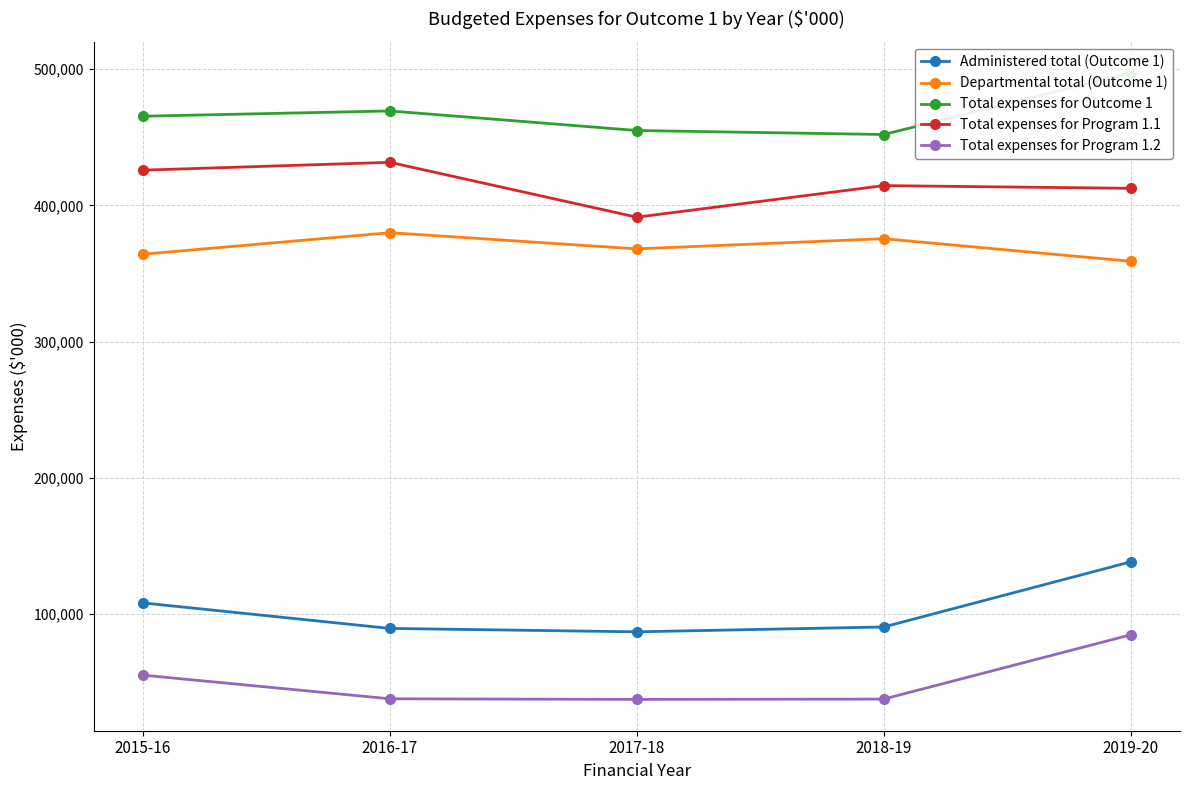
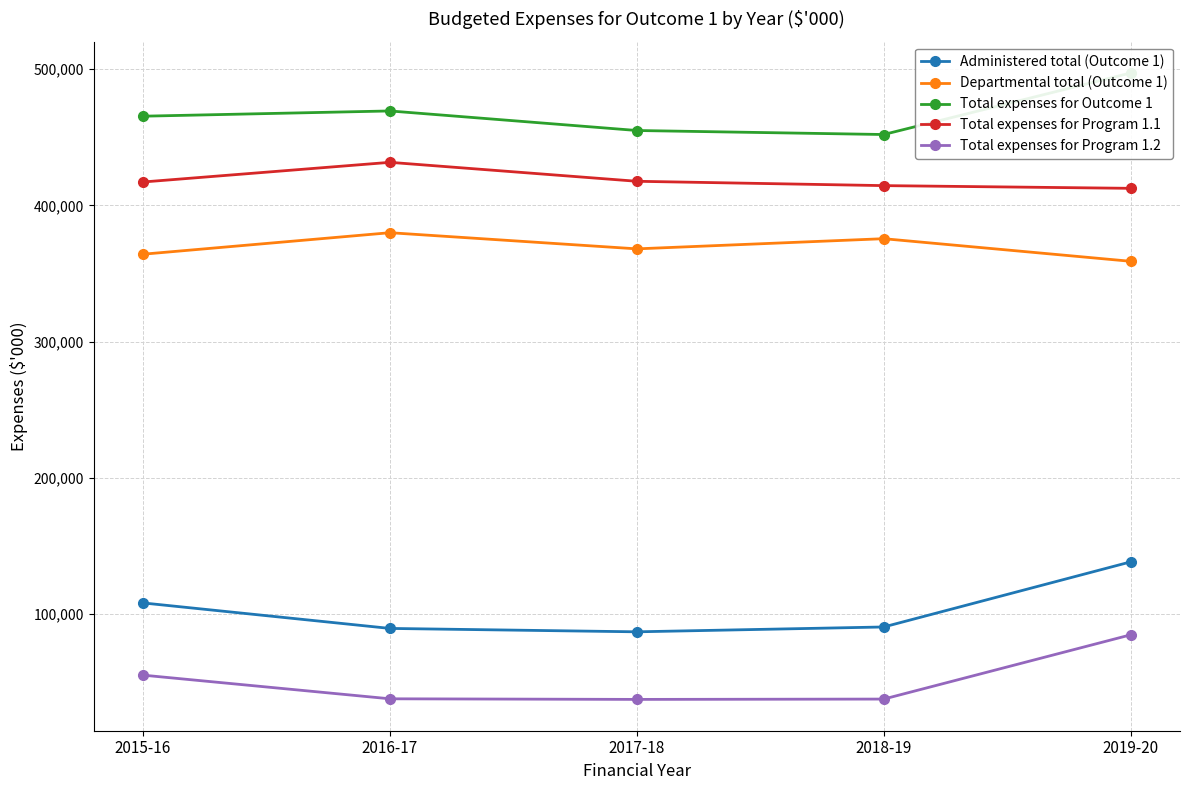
  {
    "Administered total (Outcome 1)": {
      "2015-16": "108,000",
      "2016-17": "89,000",
      "2017-18": "87,000",
      "2018-19": "90,000",
      "2019-20": "138,000"
    },
    "Departmental total (Outcome 1)": {
      "2015-16": "364,000",
      "2016-17": "380,000",
      "2017-18": "368,000",
      "2018-19": "375,000",
      "2019-20": "359,000"
    },
    "Total expenses for Outcome 1": {
      "2015-16": "465,000",
      "2016-17": "469,000",
      "2017-18": "455,000",
      "2018-19": "452,000"
    },
    "Total expenses for Program 1.1": {
-     "2015-16": "426,000",
+     "2015-16": "417,000",
      "2016-17": "432,000",
-     "2017-18": "391,000",
+     "2017-18": "418,000",
      "2018-19": "414,000",
      "2019-20": "412,000"
    },
    "Total expenses for Program 1.2": {
      "2015-16": "55,000",
      "2016-17": "38,000",
      "2017-18": "37,000",
      "2018-19": "38,000",
      "2019-20": "85,000"
    }
  }
